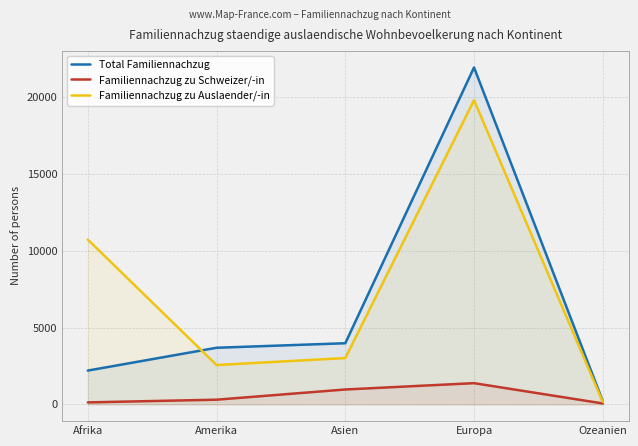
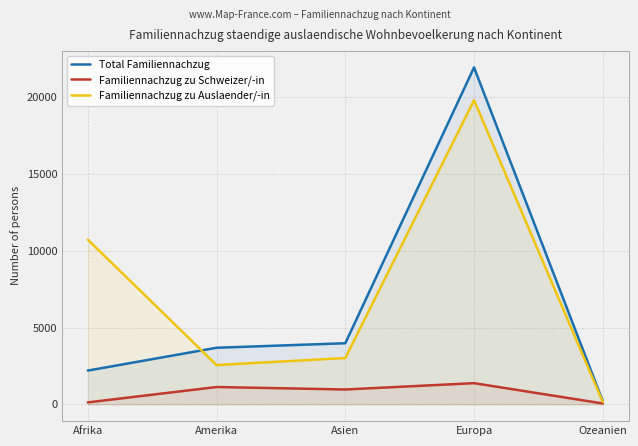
  {
    "Total Familiennachzug": {
      "Afrika": 2200,
      "Amerika": 3700,
      "Asien": 4000,
      "Europa": 21900
    },
    "Familiennachzug zu Schweizer/-in": {
      "Afrika": 100,
-     "Amerika": 300,
+     "Amerika": 1100,
      "Asien": 1000,
      "Europa": 1400
    },
    "Familiennachzug zu Auslaender/-in": {
      "Afrika": 10700,
      "Amerika": 2600,
      "Asien": 3000,
      "Europa": 19800
    }
  }
